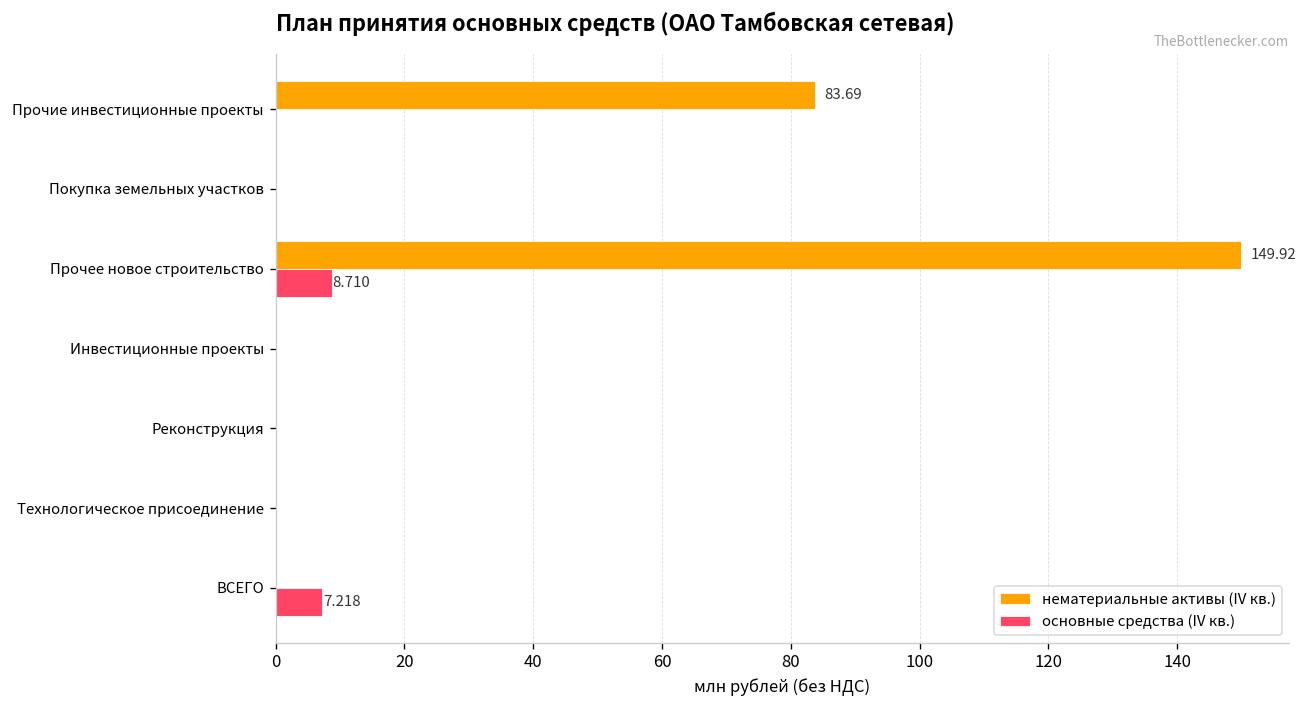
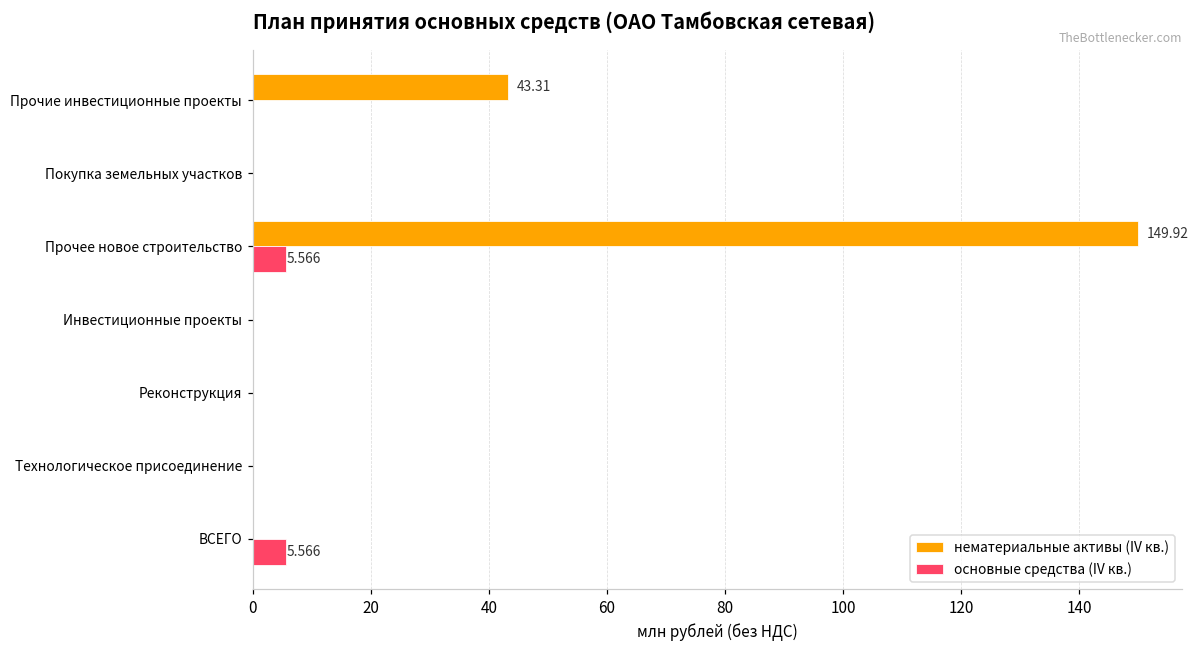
  {
    "нематериальные активы (IV кв.)": {
-     "Прочие инвестиционные проекты": 83.69,
+     "Прочие инвестиционные проекты": 43.31,
      "Прочее новое строительство": 149.92
    },
    "основные средства (IV кв.)": {
-     "Прочее новое строительство": 8.710,
-     "ВСЕГО": 7.218
+     "Прочее новое строительство": 5.566,
+     "ВСЕГО": 5.566
    }
  }
